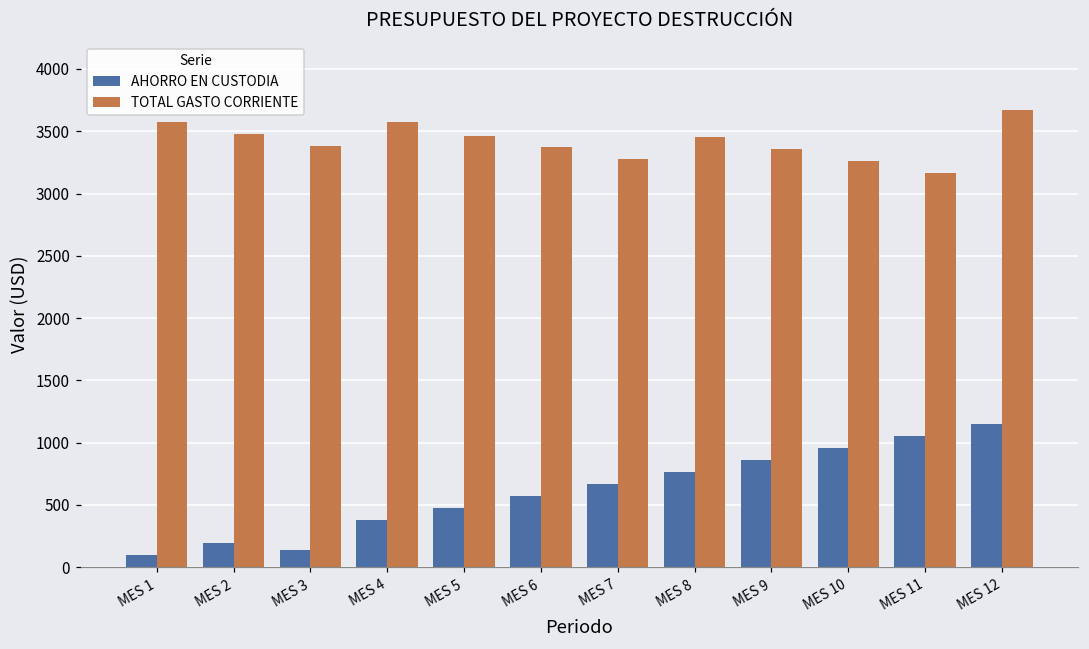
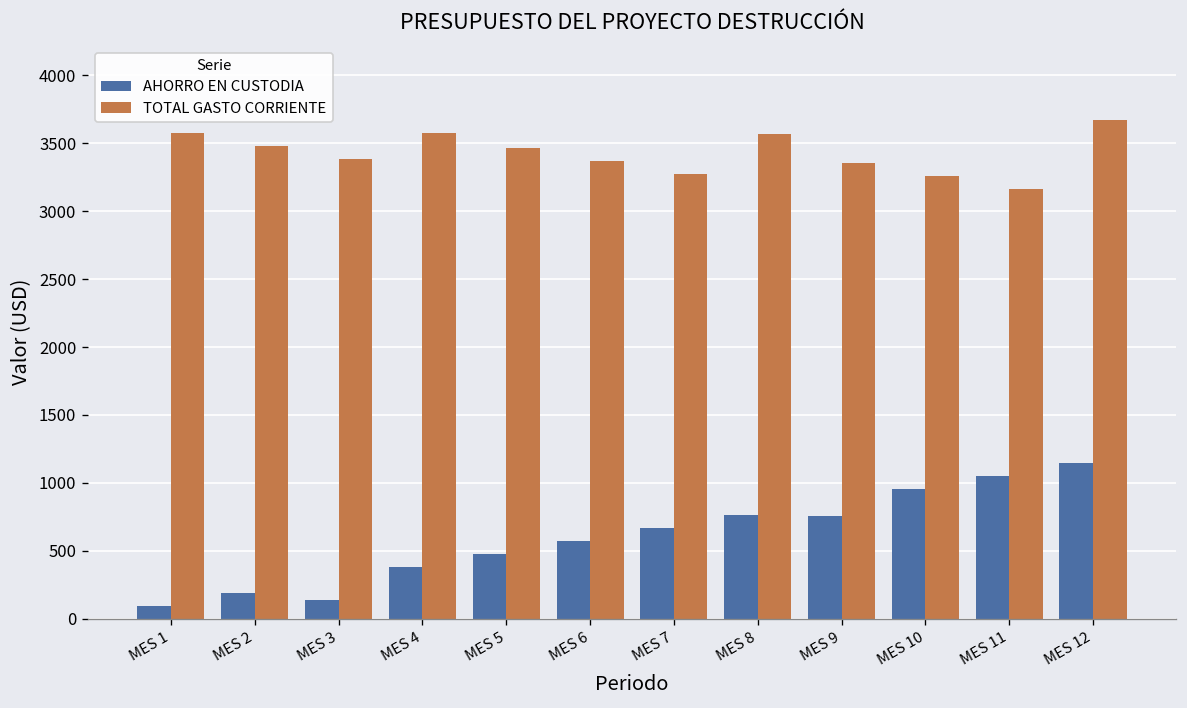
  {
    "AHORRO EN CUSTODIA": {
      "MES 1": 100,
      "MES 2": 190,
      "MES 3": 140,
      "MES 4": 380,
      "MES 5": 480,
      "MES 6": 570,
      "MES 7": 670,
      "MES 8": 770,
-     "MES 9": 860,
+     "MES 9": 760,
      "MES 10": 960,
      "MES 11": 1050,
      "MES 12": 1150
    },
    "TOTAL GASTO CORRIENTE": {
      "MES 1": 3580,
      "MES 2": 3480,
      "MES 3": 3380,
      "MES 4": 3580,
      "MES 5": 3470,
      "MES 6": 3370,
      "MES 7": 3270,
-     "MES 8": 3450,
+     "MES 8": 3570,
      "MES 9": 3360,
      "MES 10": 3260,
      "MES 11": 3160,
      "MES 12": 3670
    }
  }
